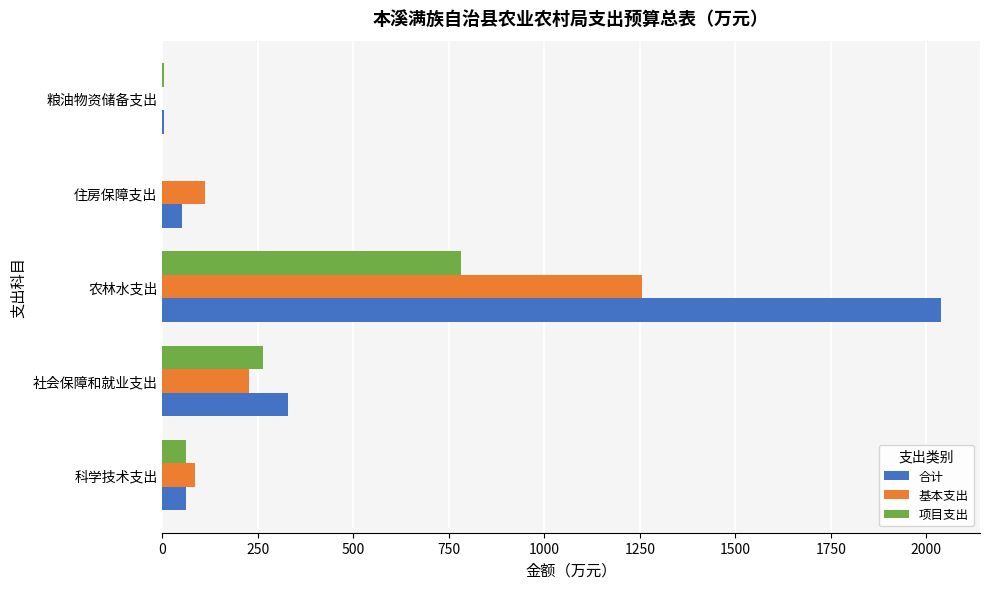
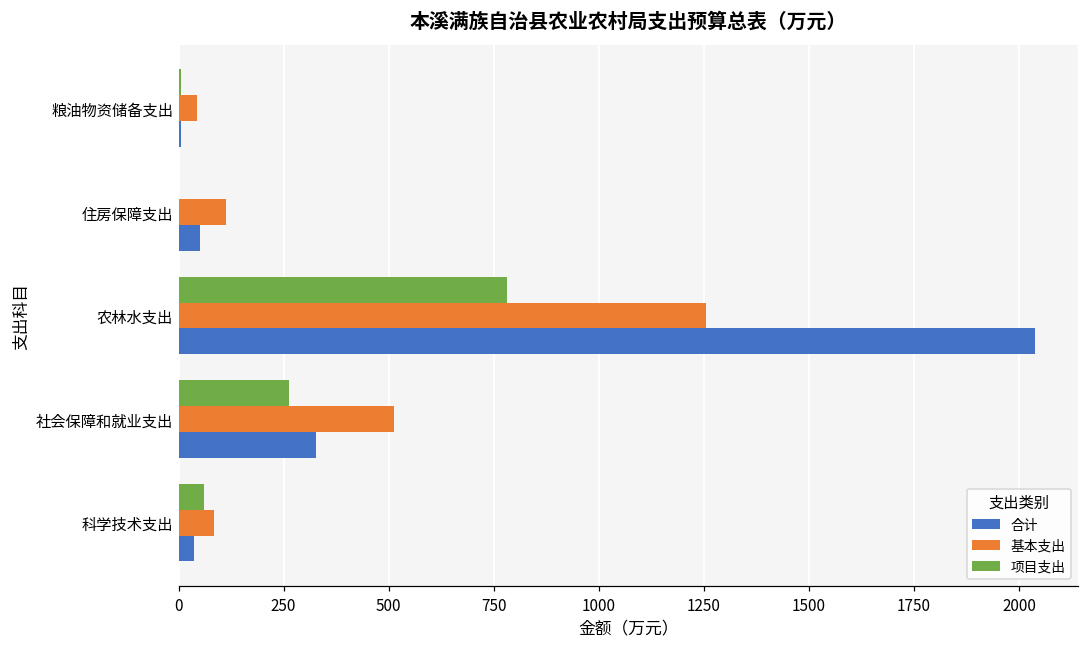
  {
    "合计": {
      "住房保障支出": 50,
      "农林水支出": 2040,
      "社会保障和就业支出": 330,
-     "科学技术支出": 60
+     "科学技术支出": 40
    },
    "基本支出": {
-     "粮油物资储备支出": 0,
+     "粮油物资储备支出": 40,
      "住房保障支出": 110,
      "农林水支出": 1260,
-     "社会保障和就业支出": 230,
+     "社会保障和就业支出": 510,
      "科学技术支出": 90
    },
    "项目支出": {
      "住房保障支出": 0,
      "农林水支出": 780,
      "社会保障和就业支出": 260,
      "科学技术支出": 60
    }
  }
